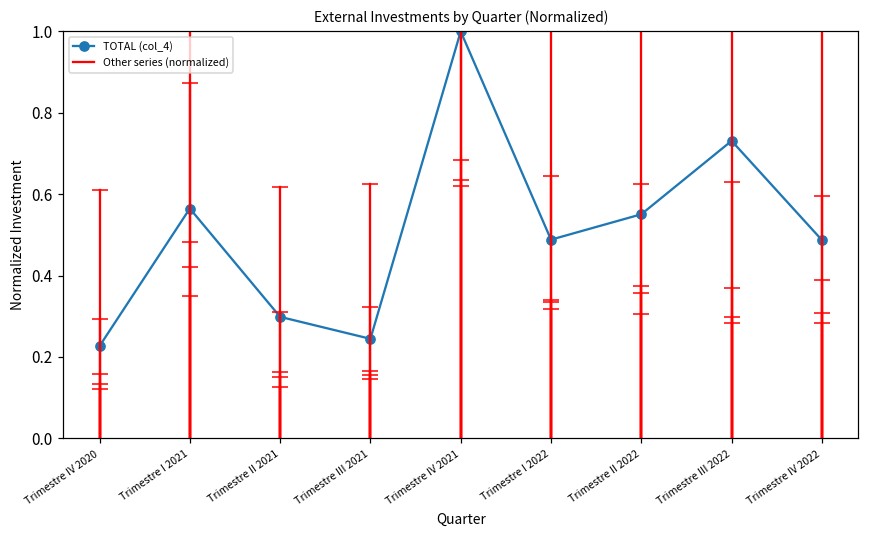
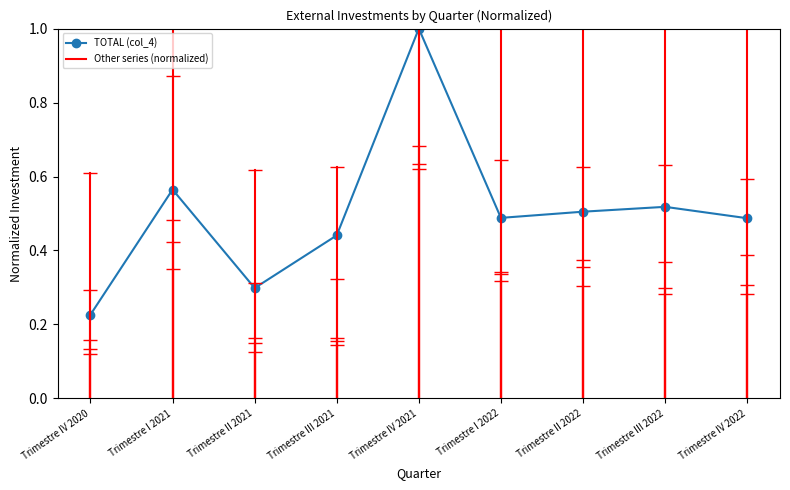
  {
    "TOTAL (col_4)": {
      "Trimestre IV 2020": 0.23,
      "Trimestre I 2021": 0.56,
      "Trimestre II 2021": 0.30,
-     "Trimestre III 2021": 0.24,
+     "Trimestre III 2021": 0.44,
      "Trimestre IV 2021": 1.00,
      "Trimestre I 2022": 0.49,
-     "Trimestre II 2022": 0.55,
-     "Trimestre III 2022": 0.73,
+     "Trimestre II 2022": 0.50,
+     "Trimestre III 2022": 0.52,
      "Trimestre IV 2022": 0.49
    }
  }
